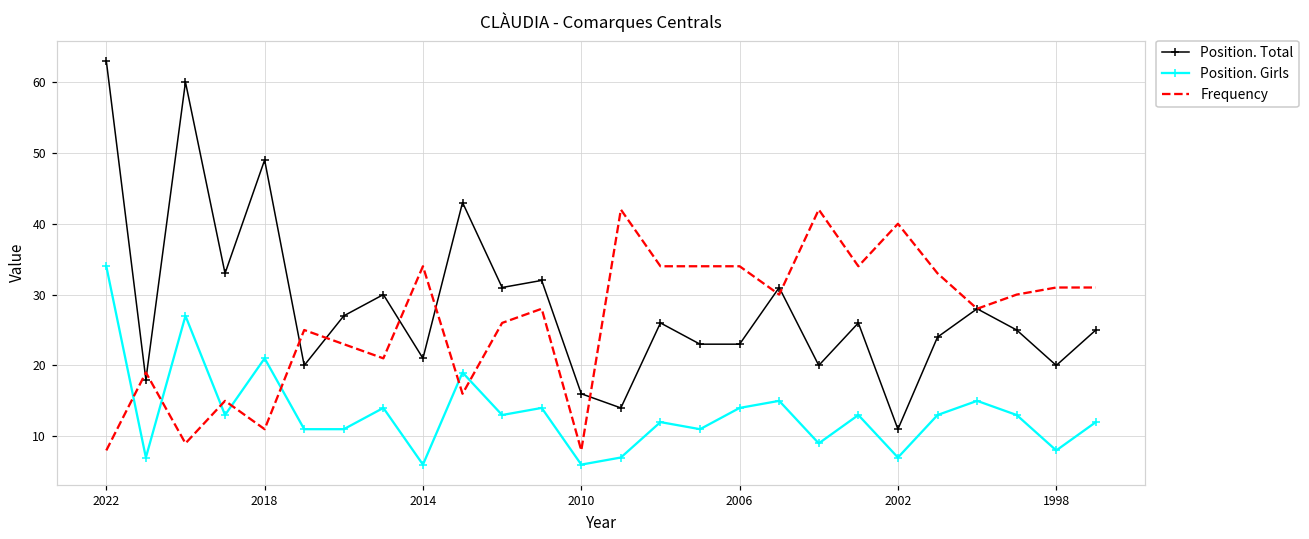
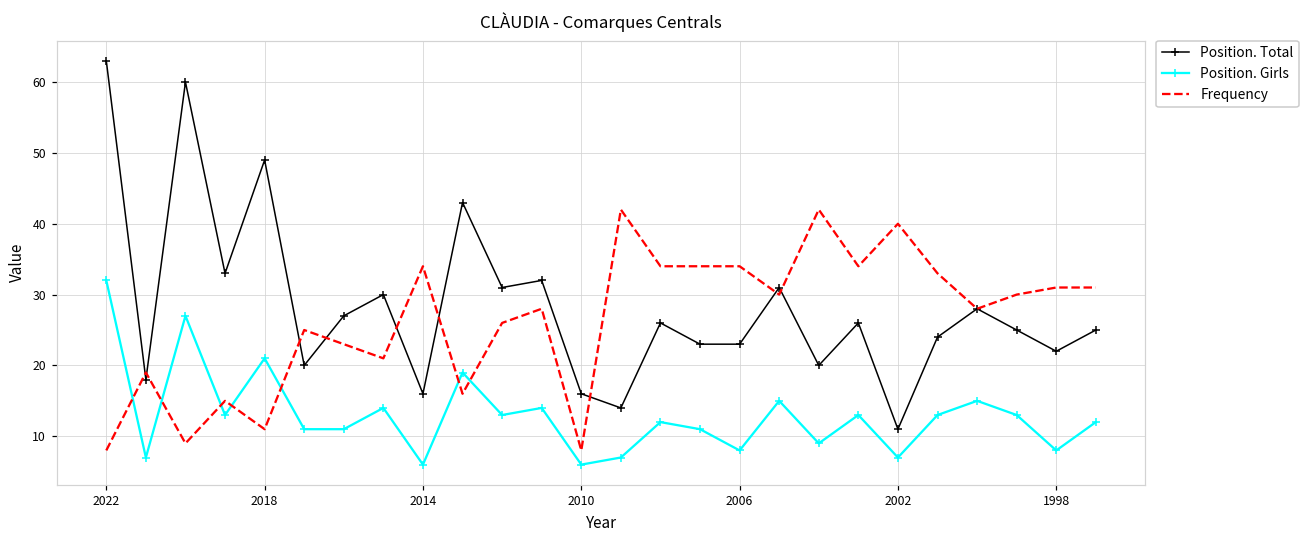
  {
    "Position. Total": {
      "2022": 63,
      "2018": 49,
-     "2014": 21,
+     "2014": 16,
      "2010": 16,
      "2006": 23,
      "2002": 11,
-     "1998": 20
+     "1998": 22
    },
    "Position. Girls": {
-     "2022": 34,
+     "2022": 32,
      "2018": 21,
      "2014": 6,
      "2010": 6,
-     "2006": 14,
+     "2006": 8,
      "2002": 7,
      "1998": 8
    },
    "Frequency": {
      "2022": 8,
      "2018": 11,
      "2014": 34,
      "2010": 8,
      "2006": 34,
      "2002": 40,
      "1998": 31
    }
  }
